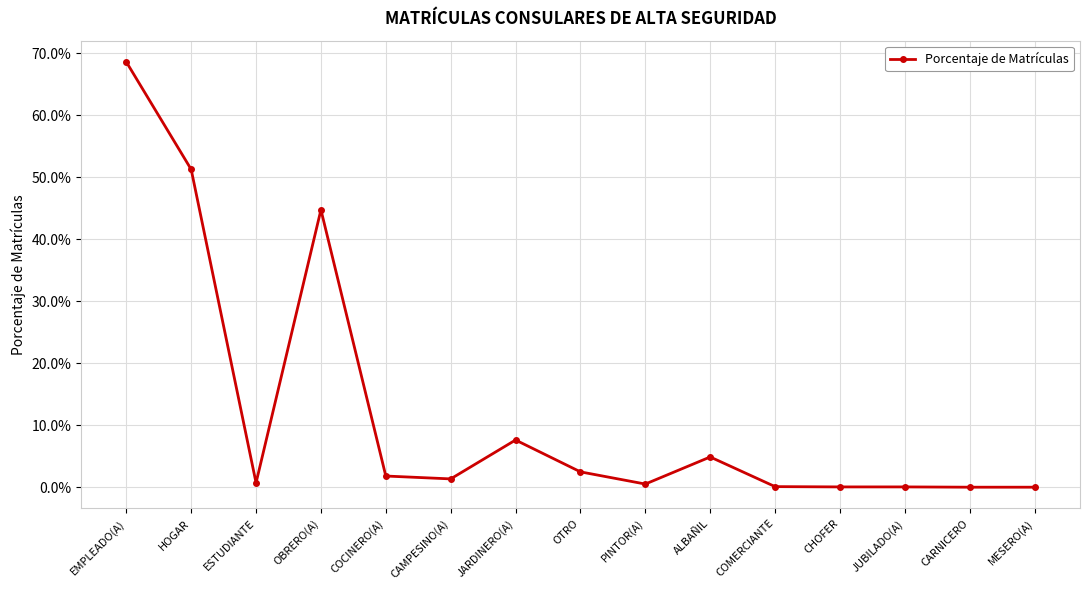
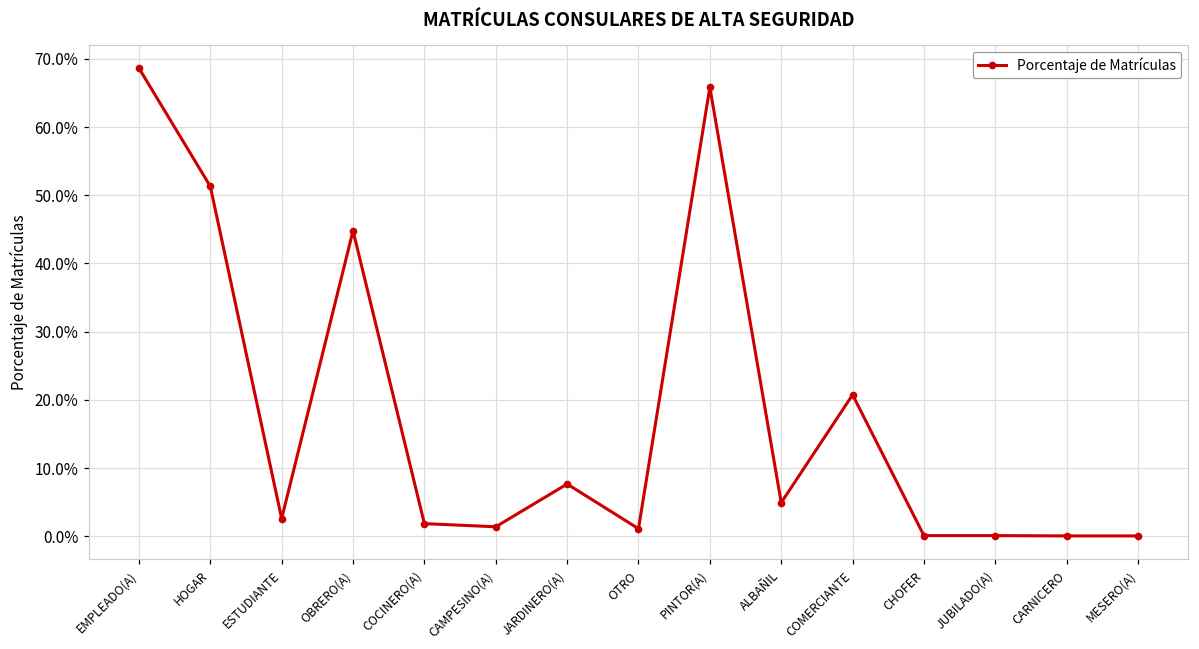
  {
    "EMPLEADO(A)": "69%",
    "HOGAR": "51%",
-   "ESTUDIANTE": "1%",
+   "ESTUDIANTE": "3%",
    "OBRERO(A)": "45%",
    "COCINERO(A)": "2%",
    "CAMPESINO(A)": "1%",
    "JARDINERO(A)": "8%",
-   "OTRO": "3%",
-   "PINTOR(A)": "1%",
+   "OTRO": "1%",
+   "PINTOR(A)": "66%",
    "ALBAÑIL": "5%",
-   "COMERCIANTE": "0%",
+   "COMERCIANTE": "21%",
    "CHOFER": "0%",
    "JUBILADO(A)": "0%",
    "CARNICERO": "0%",
    "MESERO(A)": "0%"
  }
